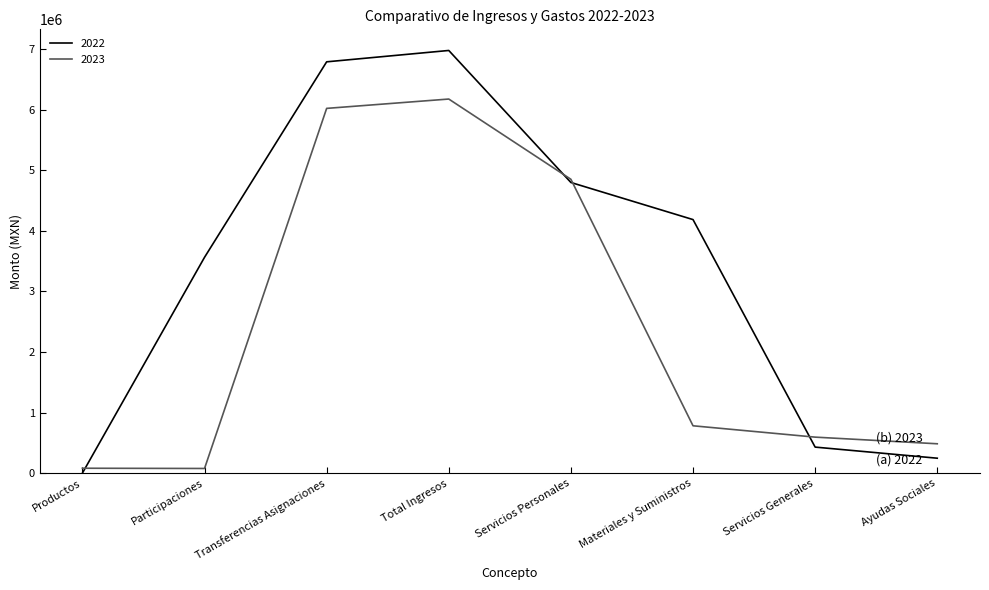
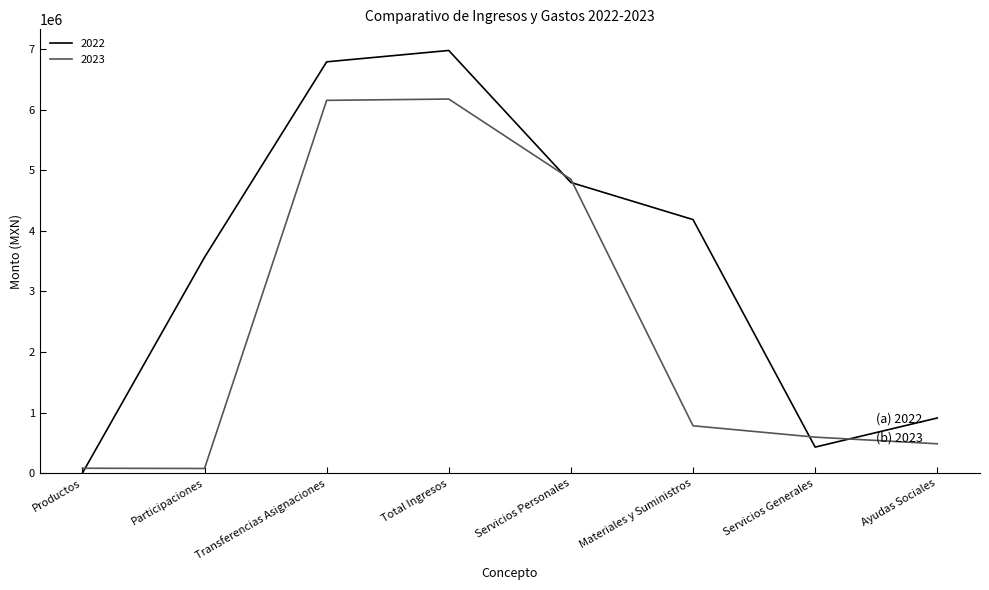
  {
    "2022": {
      "Productos": 0,
      "Participaciones": 3600000,
      "Transferencias Asignaciones": 6800000,
      "Total Ingresos": 7000000,
      "Servicios Personales": 4800000,
      "Materiales y Suministros": 4200000,
      "Servicios Generales": 400000,
-     "Ayudas Sociales": 200000
+     "Ayudas Sociales": 900000
    },
    "2023": {
      "Productos": 100000,
      "Participaciones": 100000,
-     "Transferencias Asignaciones": 6000000,
+     "Transferencias Asignaciones": 6200000,
      "Total Ingresos": 6200000,
      "Servicios Personales": 4900000,
      "Materiales y Suministros": 800000,
      "Servicios Generales": 600000
    }
  }
